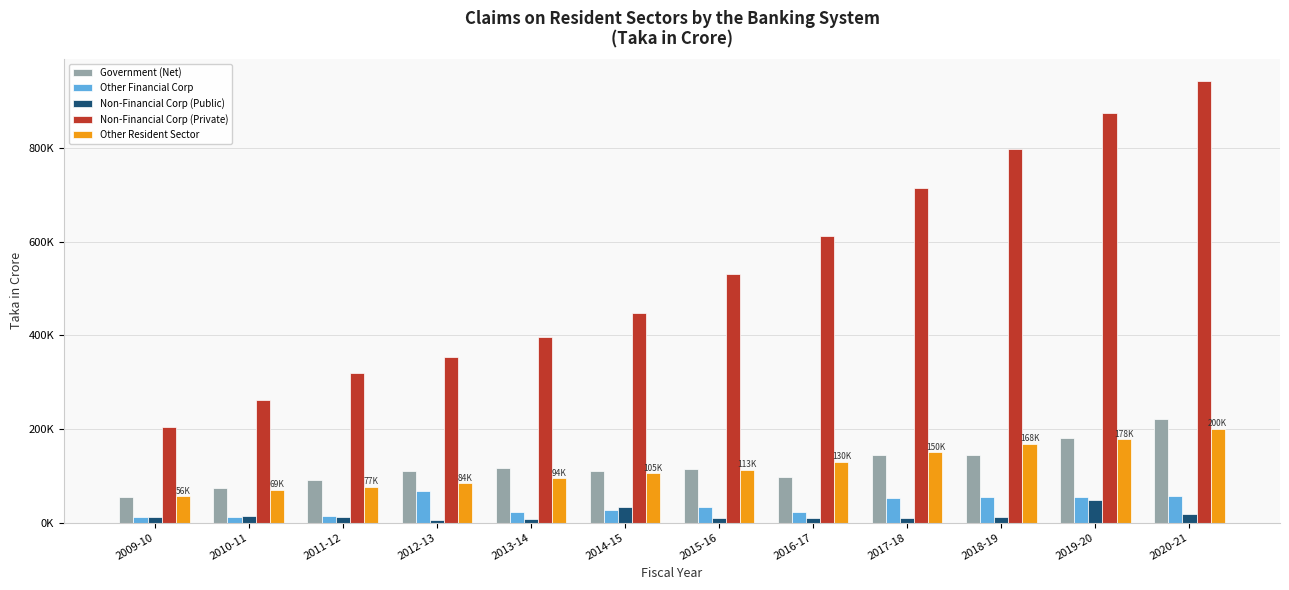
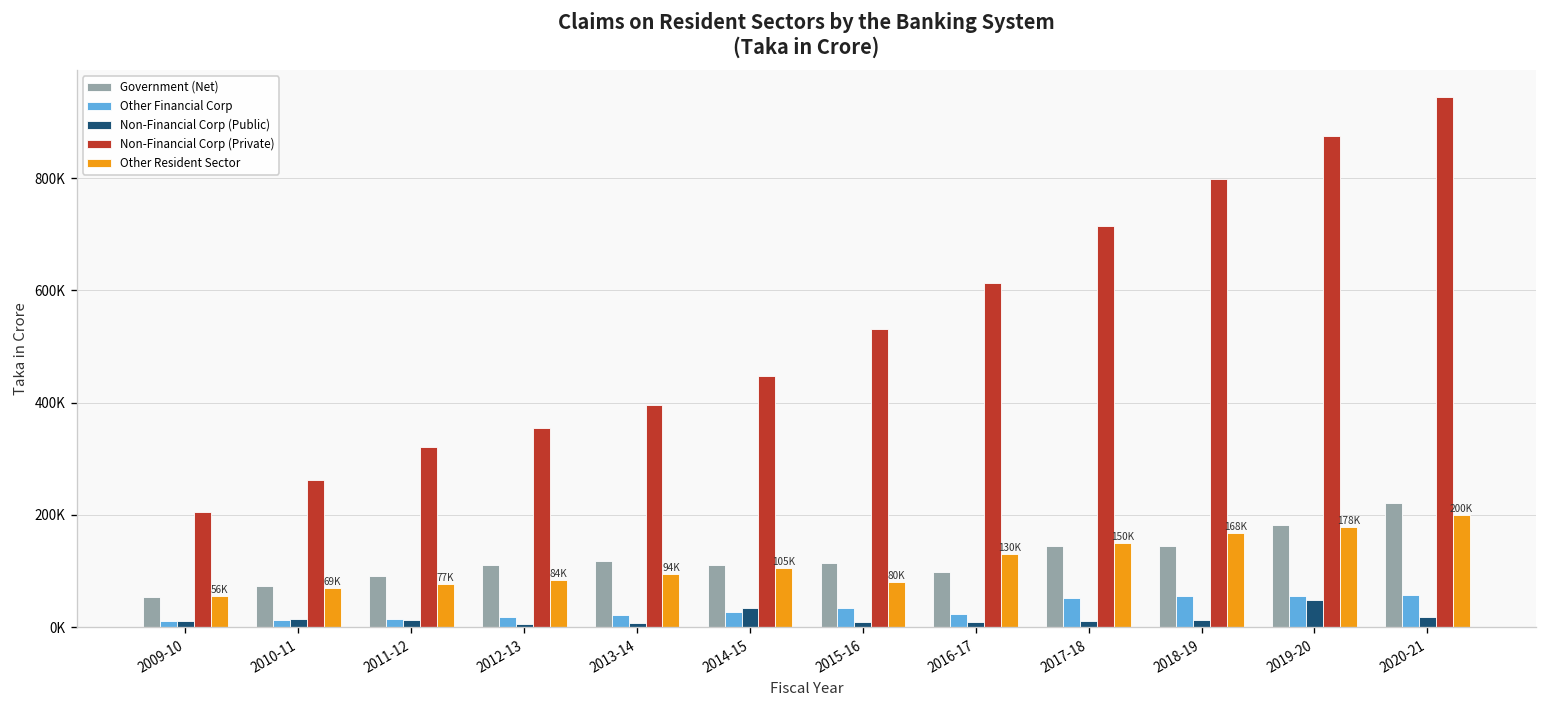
  {
    "Government (Net)": {
      "2009-10": "50000",
      "2010-11": "70000",
      "2011-12": "90000",
      "2012-13": "110000",
      "2013-14": "120000",
      "2014-15": "110000",
      "2015-16": "110000",
      "2016-17": "100000",
      "2017-18": "140000",
      "2018-19": "140000",
      "2019-20": "180000",
      "2020-21": "220000"
    },
    "Other Financial Corp": {
      "2009-10": "10000",
      "2010-11": "10000",
      "2011-12": "10000",
-     "2012-13": "70000",
+     "2012-13": "20000",
      "2013-14": "20000",
      "2014-15": "30000",
      "2015-16": "30000",
      "2016-17": "20000",
      "2017-18": "50000",
      "2018-19": "60000",
      "2019-20": "50000",
      "2020-21": "60000"
    },
    "Non-Financial Corp (Public)": {
      "2009-10": "10000",
      "2010-11": "10000",
      "2011-12": "10000",
      "2012-13": "10000",
      "2013-14": "10000",
      "2014-15": "30000",
      "2015-16": "10000",
      "2016-17": "10000",
      "2017-18": "10000",
      "2018-19": "10000",
      "2019-20": "50000",
      "2020-21": "20000"
    },
    "Non-Financial Corp (Private)": {
      "2009-10": "210000",
      "2010-11": "260000",
      "2011-12": "320000",
      "2012-13": "350000",
      "2013-14": "400000",
      "2014-15": "450000",
      "2015-16": "530000",
      "2016-17": "610000",
      "2017-18": "710000",
      "2018-19": "800000",
      "2019-20": "880000",
      "2020-21": "940000"
    },
    "Other Resident Sector": {
      "2009-10": "56K",
      "2010-11": "69K",
      "2011-12": "77K",
      "2012-13": "84K",
      "2013-14": "94K",
      "2014-15": "105K",
-     "2015-16": "113K",
+     "2015-16": "80K",
      "2016-17": "130K",
      "2017-18": "150K",
      "2018-19": "168K",
      "2019-20": "178K",
      "2020-21": "200K"
    }
  }
